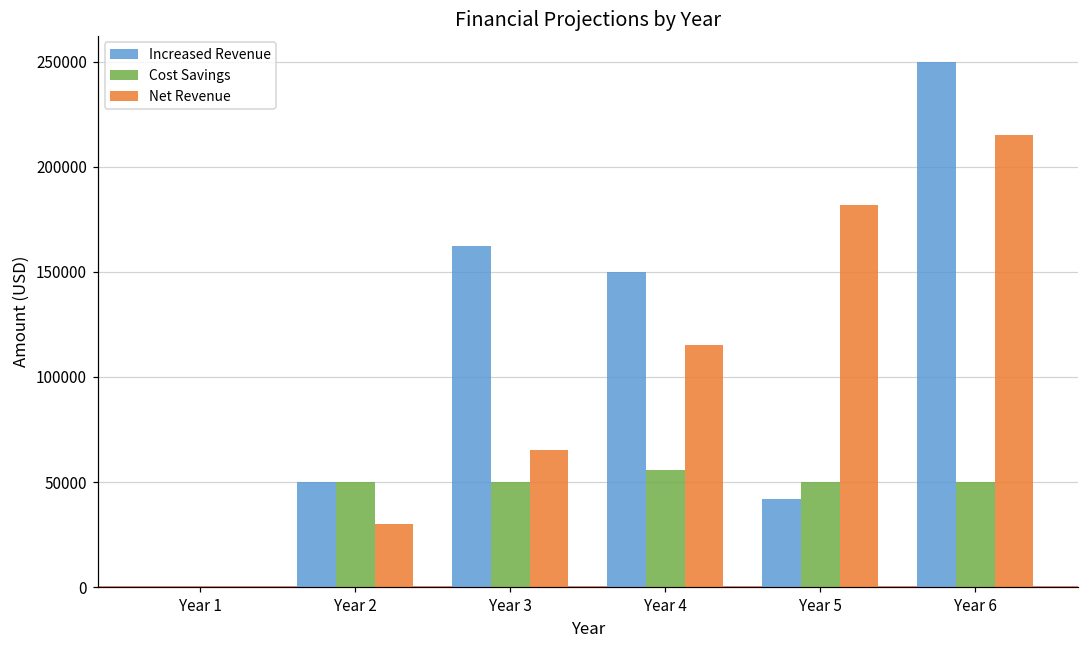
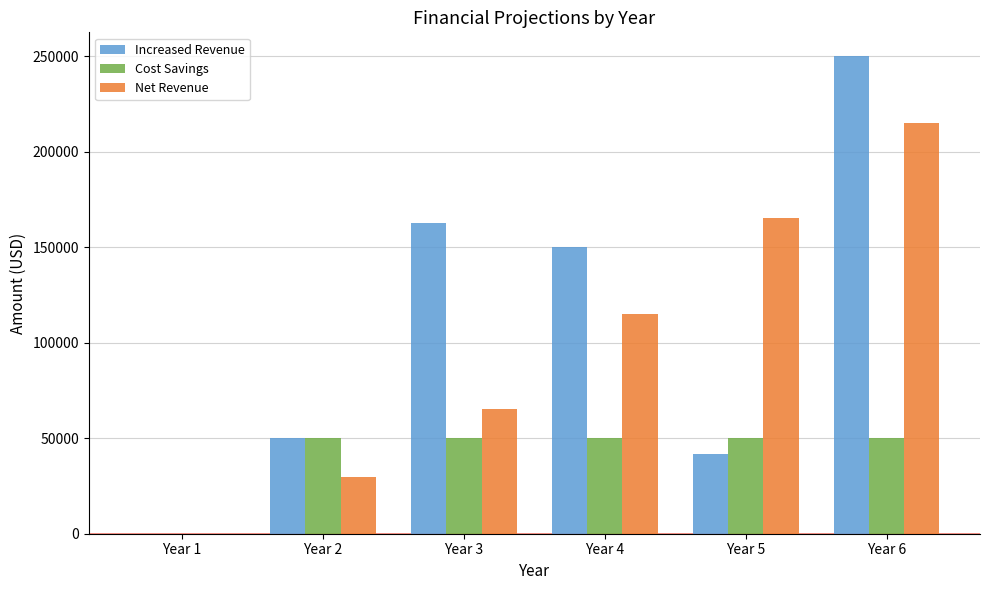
  {
    "Increased Revenue": {
      "Year 1": 0,
      "Year 2": 50000,
      "Year 3": 162000,
      "Year 4": 150000,
      "Year 5": 42000,
      "Year 6": 250000
    },
    "Cost Savings": {
      "Year 1": 0,
      "Year 2": 50000,
      "Year 3": 50000,
-     "Year 4": 56000,
+     "Year 4": 50000,
      "Year 5": 50000,
      "Year 6": 50000
    },
    "Net Revenue": {
      "Year 1": 0,
      "Year 2": 30000,
      "Year 3": 65000,
      "Year 4": 115000,
-     "Year 5": 182000,
+     "Year 5": 165000,
      "Year 6": 215000
    }
  }
